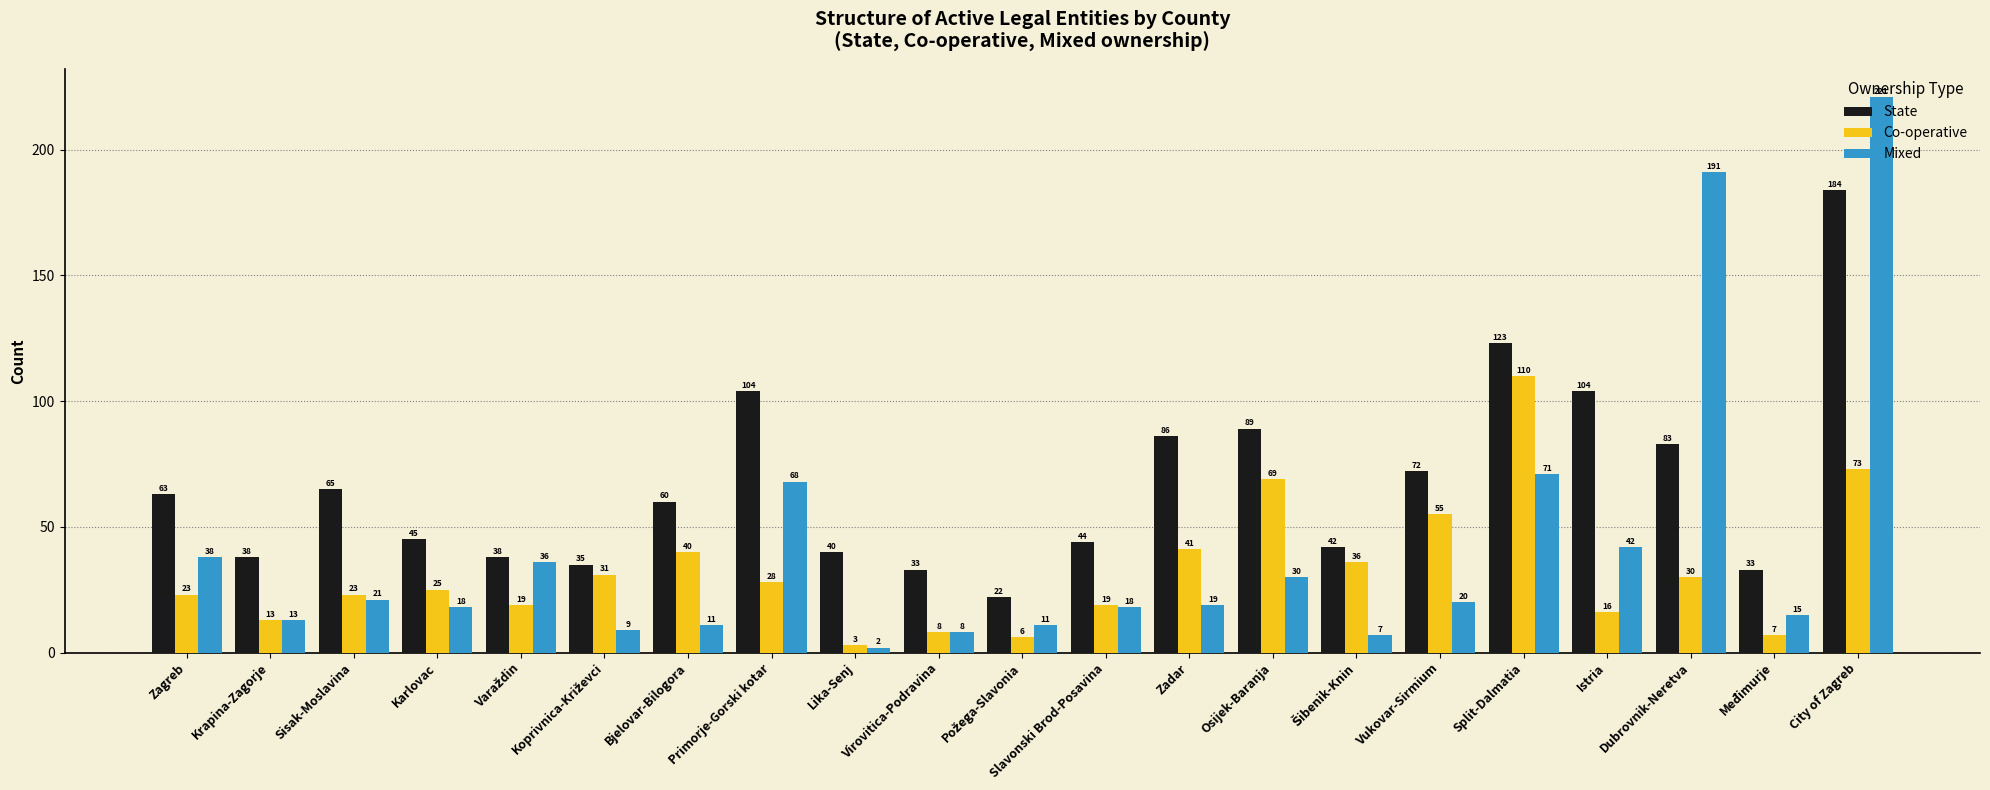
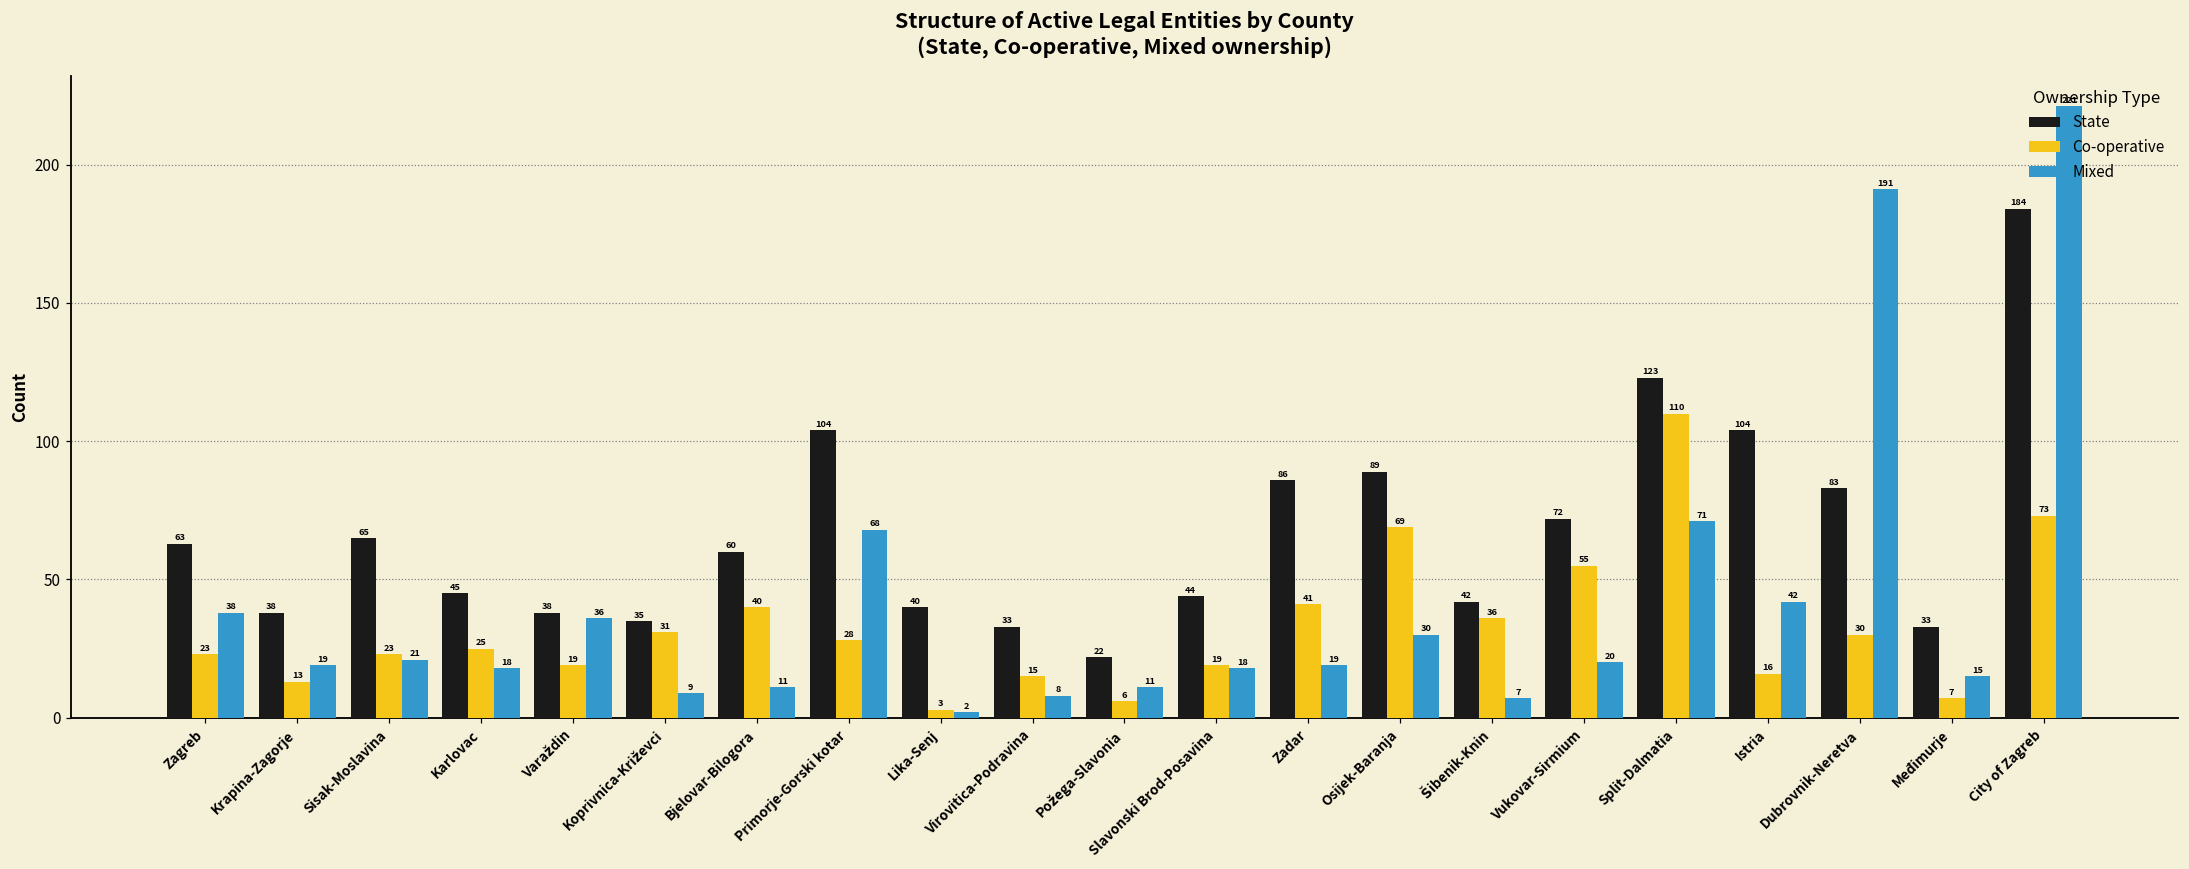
  {
    "State": {
      "Zagreb": 63,
      "Krapina-Zagorje": 38,
      "Sisak-Moslavina": 65,
      "Karlovac": 45,
      "Varaždin": 38,
      "Koprivnica-Križevci": 35,
      "Bjelovar-Bilogora": 60,
      "Primorje-Gorski kotar": 104,
      "Lika-Senj": 40,
      "Virovitica-Podravina": 33,
      "Požega-Slavonia": 22,
      "Slavonski Brod-Posavina": 44,
      "Zadar": 86,
      "Osijek-Baranja": 89,
      "Šibenik-Knin": 42,
      "Vukovar-Sirmium": 72,
      "Split-Dalmatia": 123,
      "Istria": 104,
      "Dubrovnik-Neretva": 83,
      "Međimurje": 33,
      "City of Zagreb": 184
    },
    "Co-operative": {
      "Zagreb": 23,
      "Krapina-Zagorje": 13,
      "Sisak-Moslavina": 23,
      "Karlovac": 25,
      "Varaždin": 19,
      "Koprivnica-Križevci": 31,
      "Bjelovar-Bilogora": 40,
      "Primorje-Gorski kotar": 28,
      "Lika-Senj": 3,
-     "Virovitica-Podravina": 8,
+     "Virovitica-Podravina": 15,
      "Požega-Slavonia": 6,
      "Slavonski Brod-Posavina": 19,
      "Zadar": 41,
      "Osijek-Baranja": 69,
      "Šibenik-Knin": 36,
      "Vukovar-Sirmium": 55,
      "Split-Dalmatia": 110,
      "Istria": 16,
      "Dubrovnik-Neretva": 30,
      "Međimurje": 7,
      "City of Zagreb": 73
    },
    "Mixed": {
      "Zagreb": 38,
-     "Krapina-Zagorje": 13,
+     "Krapina-Zagorje": 19,
      "Sisak-Moslavina": 21,
      "Karlovac": 18,
      "Varaždin": 36,
      "Koprivnica-Križevci": 9,
      "Bjelovar-Bilogora": 11,
      "Primorje-Gorski kotar": 68,
      "Lika-Senj": 2,
      "Virovitica-Podravina": 8,
      "Požega-Slavonia": 11,
      "Slavonski Brod-Posavina": 18,
      "Zadar": 19,
      "Osijek-Baranja": 30,
      "Šibenik-Knin": 7,
      "Vukovar-Sirmium": 20,
      "Split-Dalmatia": 71,
      "Istria": 42,
      "Dubrovnik-Neretva": 191,
      "Međimurje": 15,
      "City of Zagreb": 221
    }
  }
